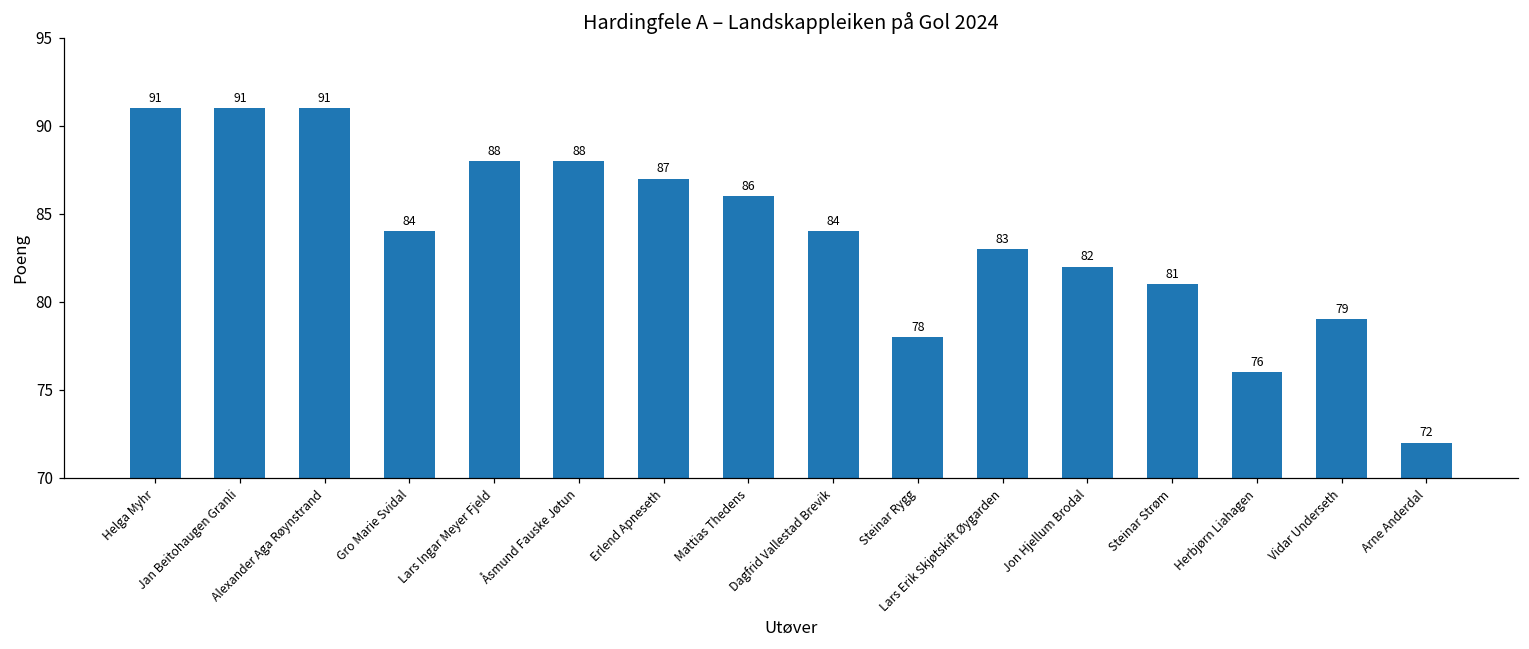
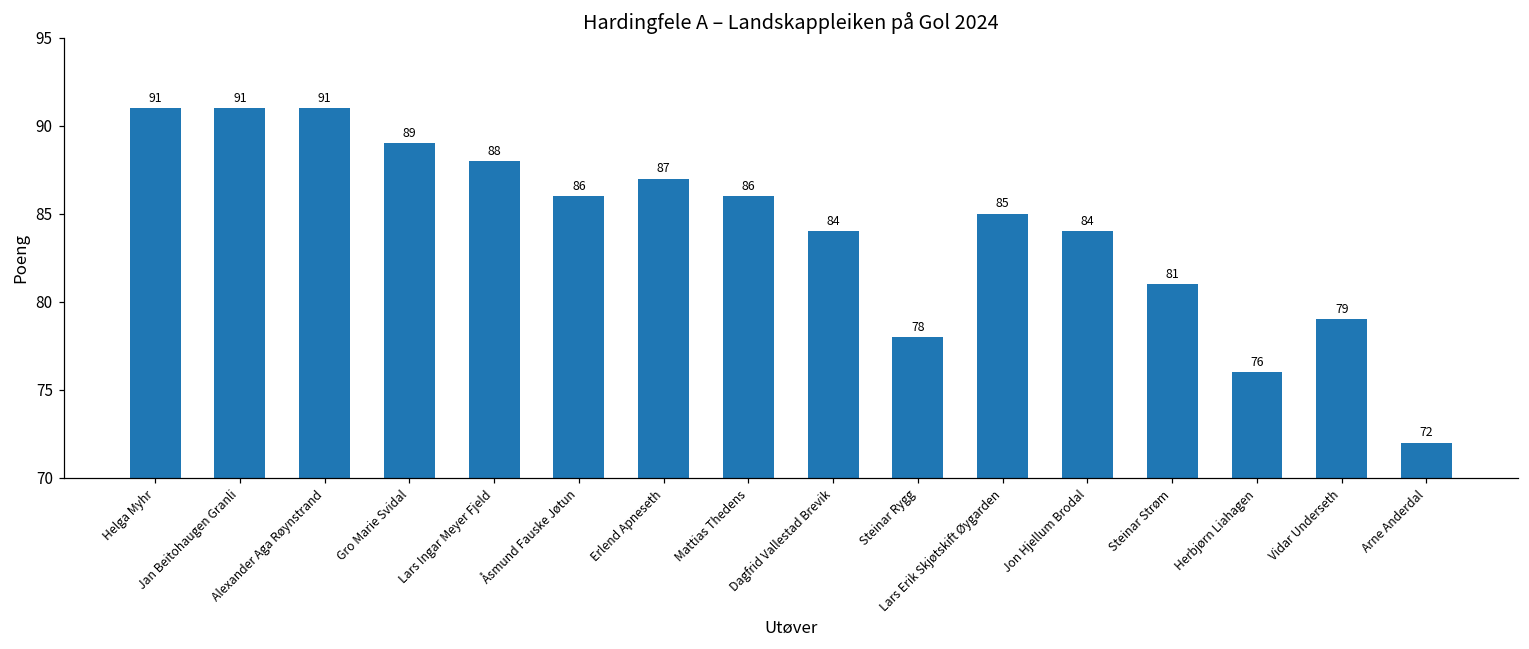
  {
    "Helga Myhr": 91,
    "Jan Beitohaugen Granli": 91,
    "Alexander Aga Røynstrand": 91,
-   "Gro Marie Svidal": 84,
+   "Gro Marie Svidal": 89,
    "Lars Ingar Meyer Fjeld": 88,
-   "Åsmund Fauske Jøtun": 88,
+   "Åsmund Fauske Jøtun": 86,
    "Erlend Apneseth": 87,
    "Mattias Thedens": 86,
    "Dagfrid Vallestad Brevik": 84,
    "Steinar Rygg": 78,
-   "Lars Erik Skjøtskift Øygarden": 83,
-   "Jon Hjellum Brodal": 82,
+   "Lars Erik Skjøtskift Øygarden": 85,
+   "Jon Hjellum Brodal": 84,
    "Steinar Strøm": 81,
    "Herbjørn Liahagen": 76,
    "Vidar Underseth": 79,
    "Arne Anderdal": 72
  }
